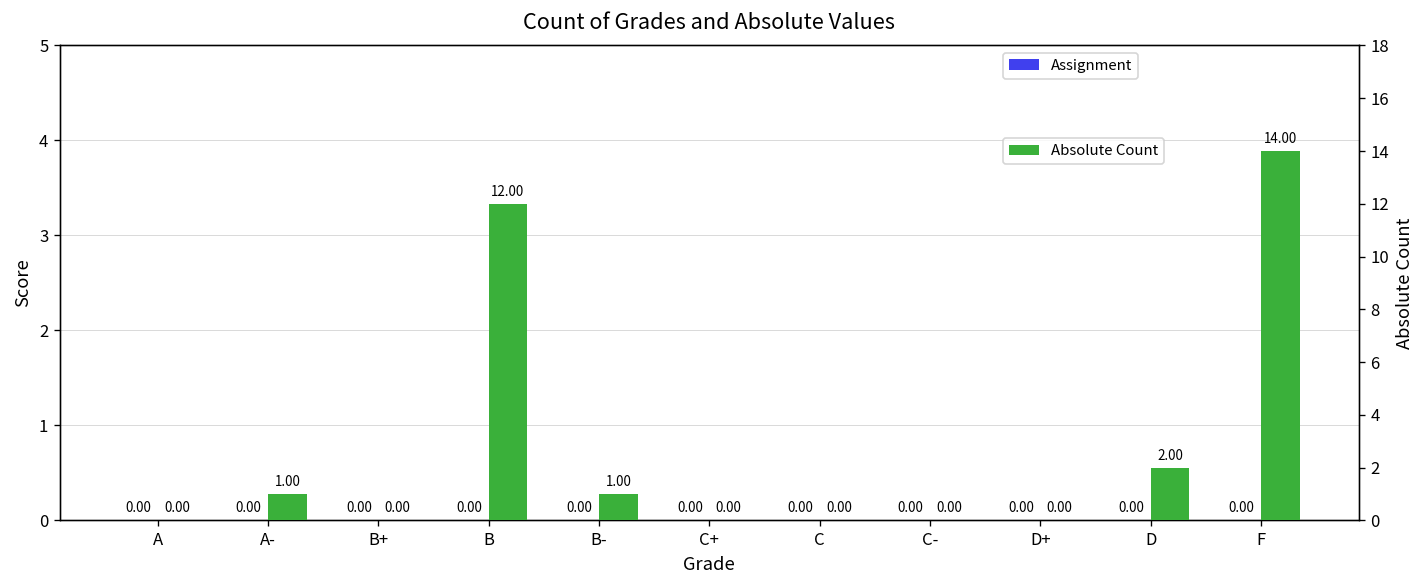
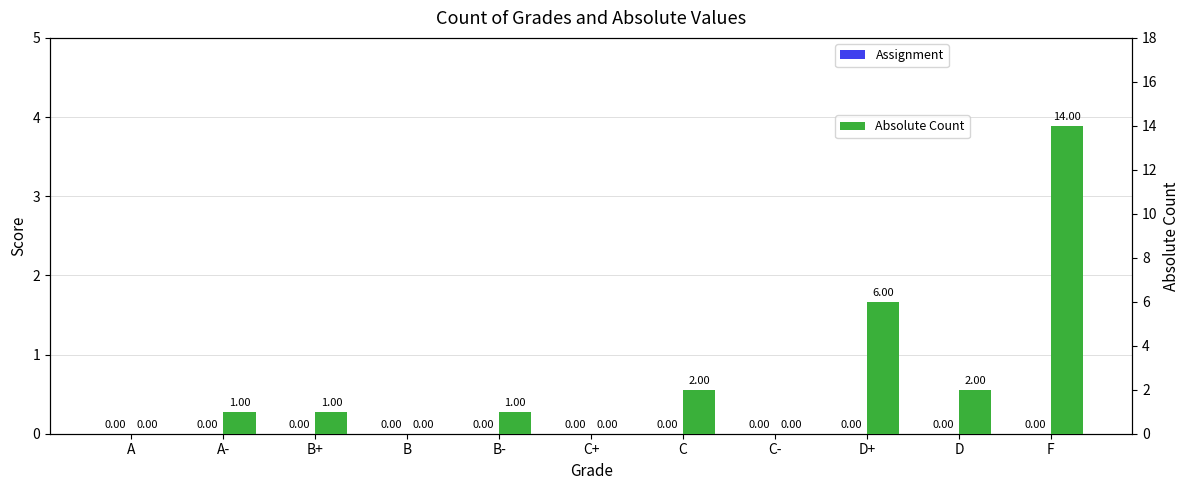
  {
    "Assignment": {
      "A": 0.00,
      "A-": 0.00,
      "B+": 0.00,
      "B": 0.00,
      "B-": 0.00,
      "C+": 0.00,
      "C": 0.00,
      "C-": 0.00,
      "D+": 0.00,
      "D": 0.00,
      "F": 0.00
    },
    "Absolute Count": {
      "A": 0.00,
      "A-": 1.00,
-     "B+": 0.00,
-     "B": 12.00,
+     "B+": 1.00,
+     "B": 0.00,
      "B-": 1.00,
      "C+": 0.00,
-     "C": 0.00,
+     "C": 2.00,
      "C-": 0.00,
-     "D+": 0.00,
+     "D+": 6.00,
      "D": 2.00,
      "F": 14.00
    }
  }
